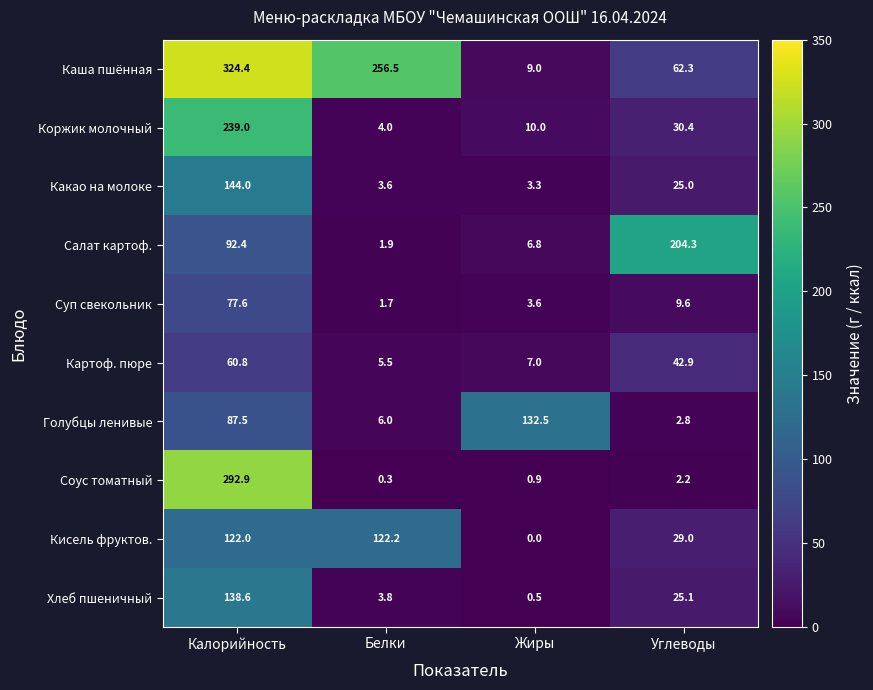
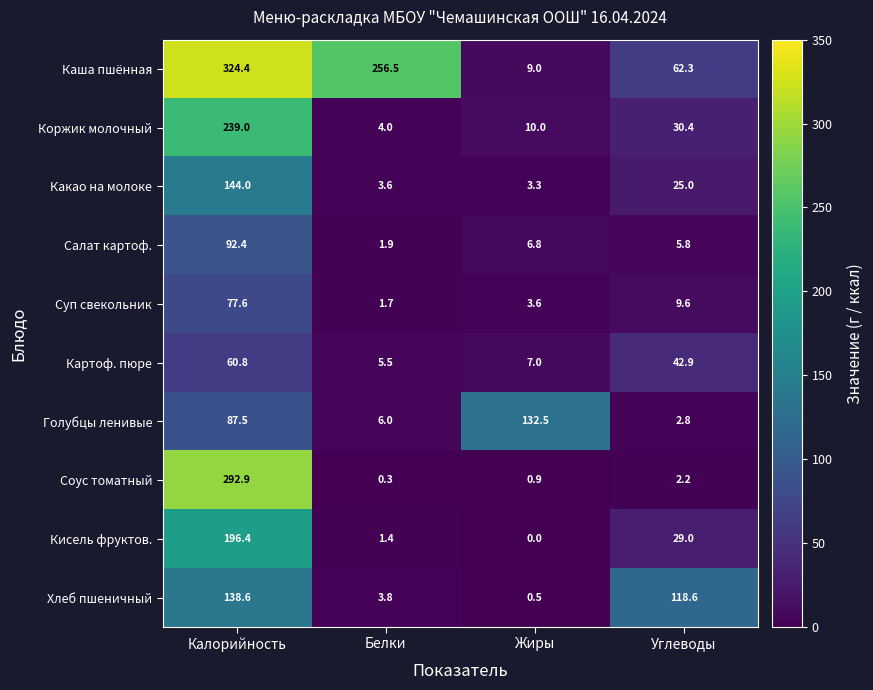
  {
    "Каша пшённая": {
      "Калорийность": 324.4,
      "Белки": 256.5,
      "Жиры": 9.0,
      "Углеводы": 62.3
    },
    "Коржик молочный": {
      "Калорийность": 239.0,
      "Белки": 4.0,
      "Жиры": 10.0,
      "Углеводы": 30.4
    },
    "Какао на молоке": {
      "Калорийность": 144.0,
      "Белки": 3.6,
      "Жиры": 3.3,
      "Углеводы": 25.0
    },
    "Салат картоф.": {
      "Калорийность": 92.4,
      "Белки": 1.9,
      "Жиры": 6.8,
-     "Углеводы": 204.3
+     "Углеводы": 5.8
    },
    "Суп свекольник": {
      "Калорийность": 77.6,
      "Белки": 1.7,
      "Жиры": 3.6,
      "Углеводы": 9.6
    },
    "Картоф. пюре": {
      "Калорийность": 60.8,
      "Белки": 5.5,
      "Жиры": 7.0,
      "Углеводы": 42.9
    },
    "Голубцы ленивые": {
      "Калорийность": 87.5,
      "Белки": 6.0,
      "Жиры": 132.5,
      "Углеводы": 2.8
    },
    "Соус томатный": {
      "Калорийность": 292.9,
      "Белки": 0.3,
      "Жиры": 0.9,
      "Углеводы": 2.2
    },
    "Кисель фруктов.": {
-     "Калорийность": 122.0,
-     "Белки": 122.2,
+     "Калорийность": 196.4,
+     "Белки": 1.4,
      "Жиры": 0.0,
      "Углеводы": 29.0
    },
    "Хлеб пшеничный": {
      "Калорийность": 138.6,
      "Белки": 3.8,
      "Жиры": 0.5,
-     "Углеводы": 25.1
+     "Углеводы": 118.6
    }
  }
